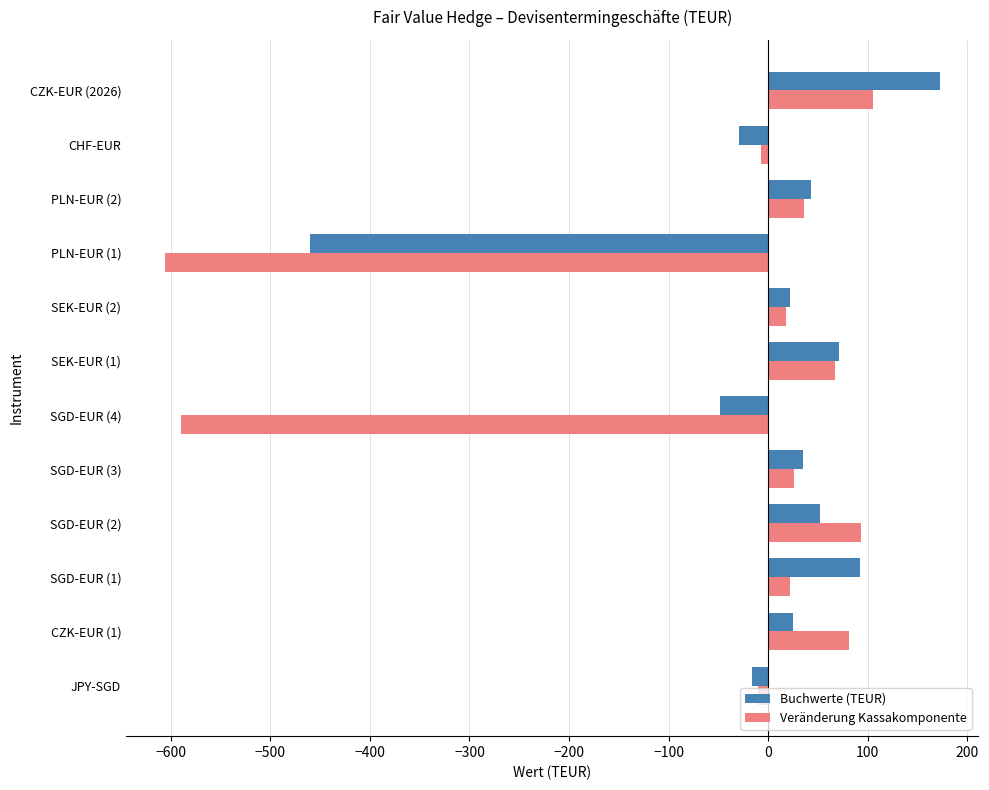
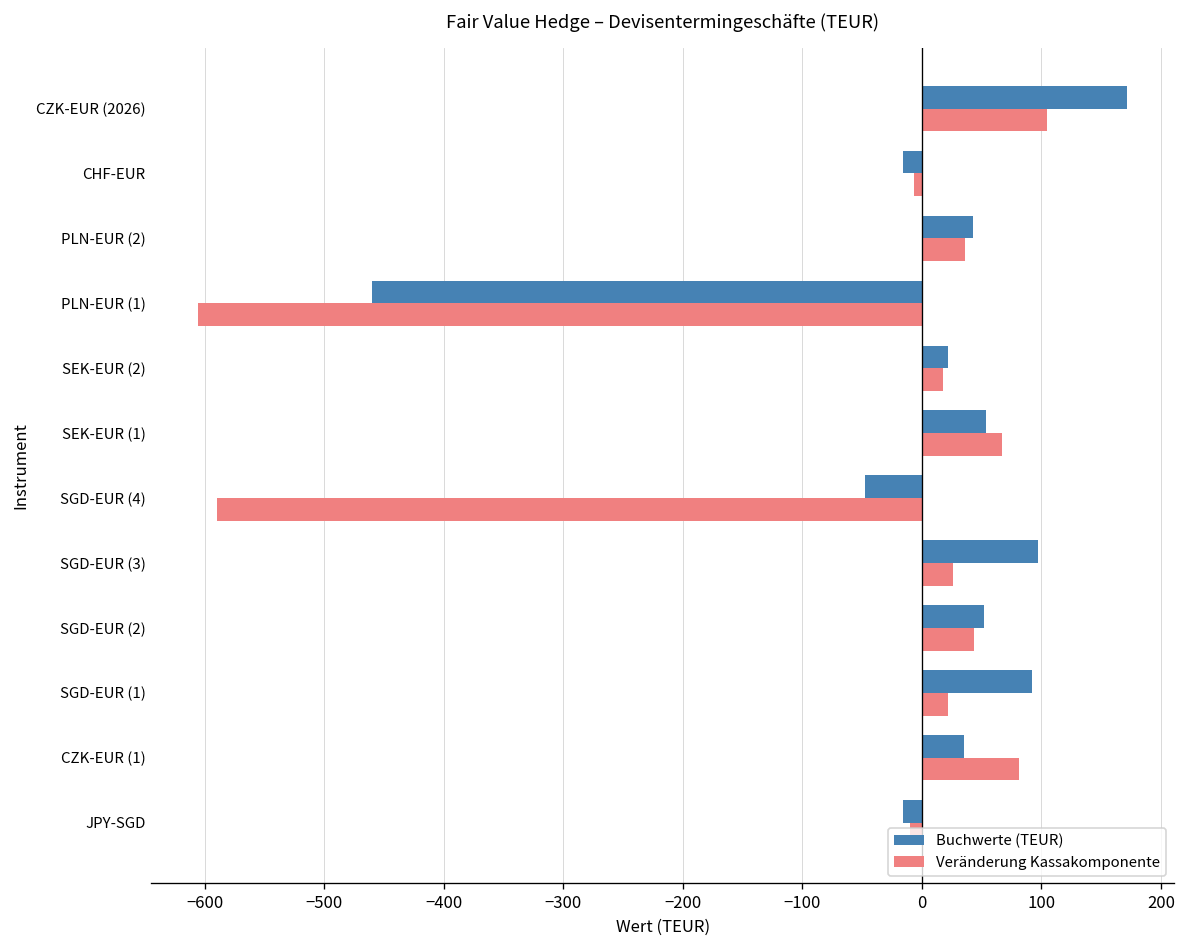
  {
    "Buchwerte (TEUR)": {
      "CZK-EUR (2026)": 170,
-     "CHF-EUR": -30,
+     "CHF-EUR": -20,
      "PLN-EUR (2)": 40,
      "PLN-EUR (1)": -460,
      "SEK-EUR (2)": 20,
-     "SEK-EUR (1)": 70,
+     "SEK-EUR (1)": 50,
      "SGD-EUR (4)": -50,
-     "SGD-EUR (3)": 40,
+     "SGD-EUR (3)": 100,
      "SGD-EUR (2)": 50,
      "SGD-EUR (1)": 90,
-     "CZK-EUR (1)": 30,
+     "CZK-EUR (1)": 40,
      "JPY-SGD": -20
    },
    "Veränderung Kassakomponente": {
      "CZK-EUR (2026)": 110,
      "CHF-EUR": -10,
      "PLN-EUR (2)": 40,
      "PLN-EUR (1)": -610,
      "SEK-EUR (2)": 20,
      "SEK-EUR (1)": 70,
      "SGD-EUR (4)": -590,
      "SGD-EUR (3)": 30,
-     "SGD-EUR (2)": 90,
+     "SGD-EUR (2)": 40,
      "SGD-EUR (1)": 20,
      "CZK-EUR (1)": 80
    }
  }
